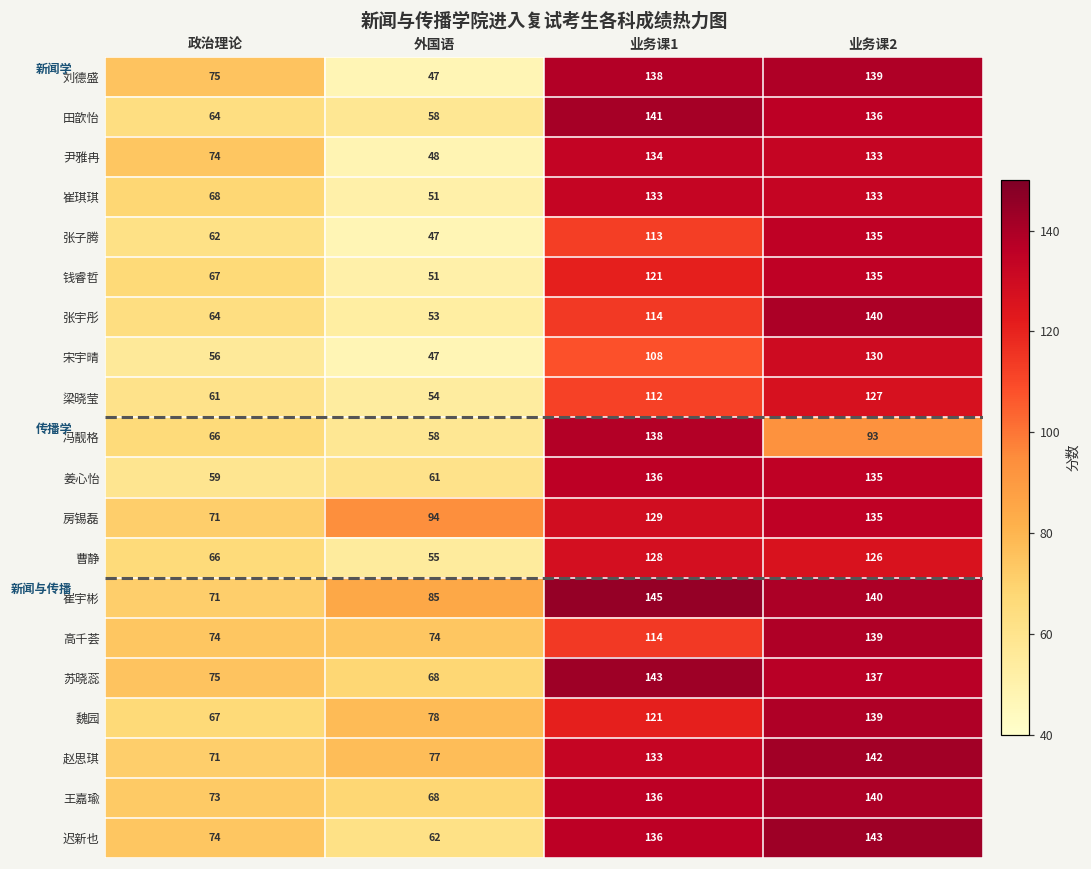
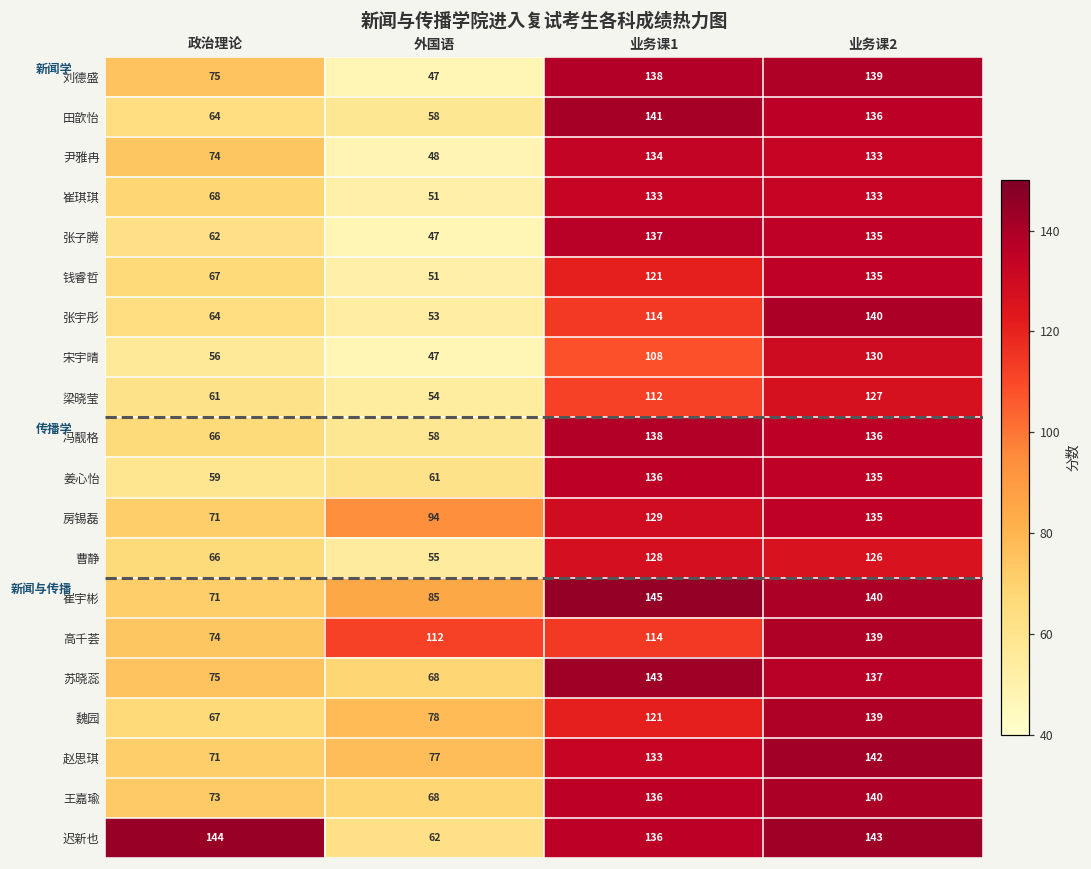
  {
    "刘德盛": {
      "政治理论": 75,
      "外国语": 47,
      "业务课1": 138,
      "业务课2": 139
    },
    "田歆怡": {
      "政治理论": 64,
      "外国语": 58,
      "业务课1": 141,
      "业务课2": 136
    },
    "尹雅冉": {
      "政治理论": 74,
      "外国语": 48,
      "业务课1": 134,
      "业务课2": 133
    },
    "崔琪琪": {
      "政治理论": 68,
      "外国语": 51,
      "业务课1": 133,
      "业务课2": 133
    },
    "张子腾": {
      "政治理论": 62,
      "外国语": 47,
-     "业务课1": 113,
+     "业务课1": 137,
      "业务课2": 135
    },
    "钱睿哲": {
      "政治理论": 67,
      "外国语": 51,
      "业务课1": 121,
      "业务课2": 135
    },
    "张宇彤": {
      "政治理论": 64,
      "外国语": 53,
      "业务课1": 114,
      "业务课2": 140
    },
    "宋宇晴": {
      "政治理论": 56,
      "外国语": 47,
      "业务课1": 108,
      "业务课2": 130
    },
    "梁晓莹": {
      "政治理论": 61,
      "外国语": 54,
      "业务课1": 112,
      "业务课2": 127
    },
    "冯靓格": {
      "政治理论": 66,
      "外国语": 58,
      "业务课1": 138,
-     "业务课2": 93
+     "业务课2": 136
    },
    "姜心怡": {
      "政治理论": 59,
      "外国语": 61,
      "业务课1": 136,
      "业务课2": 135
    },
    "房锡磊": {
      "政治理论": 71,
      "外国语": 94,
      "业务课1": 129,
      "业务课2": 135
    },
    "曹静": {
      "政治理论": 66,
      "外国语": 55,
      "业务课1": 128,
      "业务课2": 126
    },
    "崔宇彬": {
      "政治理论": 71,
      "外国语": 85,
      "业务课1": 145,
      "业务课2": 140
    },
    "高千荟": {
      "政治理论": 74,
-     "外国语": 74,
+     "外国语": 112,
      "业务课1": 114,
      "业务课2": 139
    },
    "苏晓蕊": {
      "政治理论": 75,
      "外国语": 68,
      "业务课1": 143,
      "业务课2": 137
    },
    "魏园": {
      "政治理论": 67,
      "外国语": 78,
      "业务课1": 121,
      "业务课2": 139
    },
    "赵思琪": {
      "政治理论": 71,
      "外国语": 77,
      "业务课1": 133,
      "业务课2": 142
    },
    "王嘉瑜": {
      "政治理论": 73,
      "外国语": 68,
      "业务课1": 136,
      "业务课2": 140
    },
    "迟新也": {
-     "政治理论": 74,
+     "政治理论": 144,
      "外国语": 62,
      "业务课1": 136,
      "业务课2": 143
    }
  }
